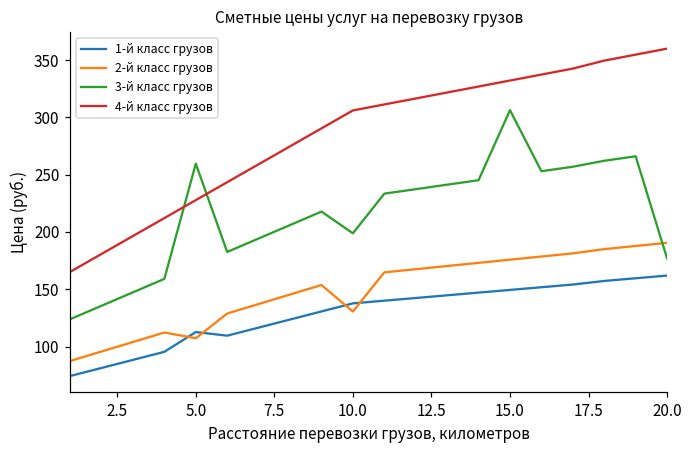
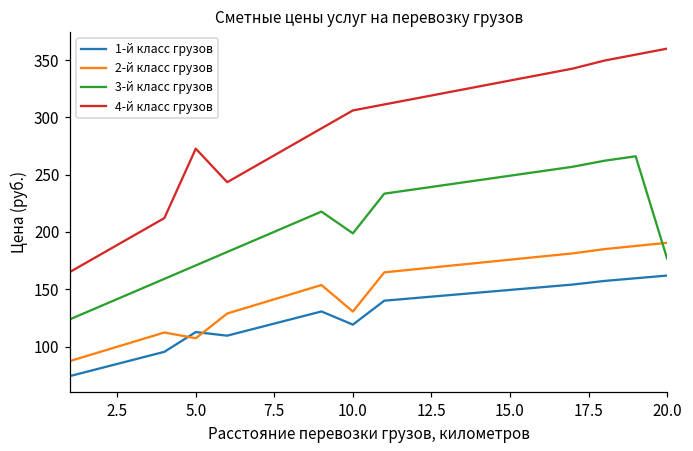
  {
    "1-й класс грузов": {
      "5.0": 113,
-     "10.0": 138,
+     "10.0": 119,
      "15.0": 149,
      "20.0": 162
    },
    "2-й класс грузов": {
      "5.0": 107,
      "10.0": 131,
      "15.0": 176,
      "20.0": 191
    },
    "3-й класс грузов": {
-     "5.0": 260,
+     "5.0": 171,
      "10.0": 199,
-     "15.0": 306,
+     "15.0": 249,
      "20.0": 177
    },
    "4-й класс грузов": {
-     "5.0": 228,
+     "5.0": 273,
      "10.0": 306,
      "15.0": 332,
      "20.0": 360
    }
  }
